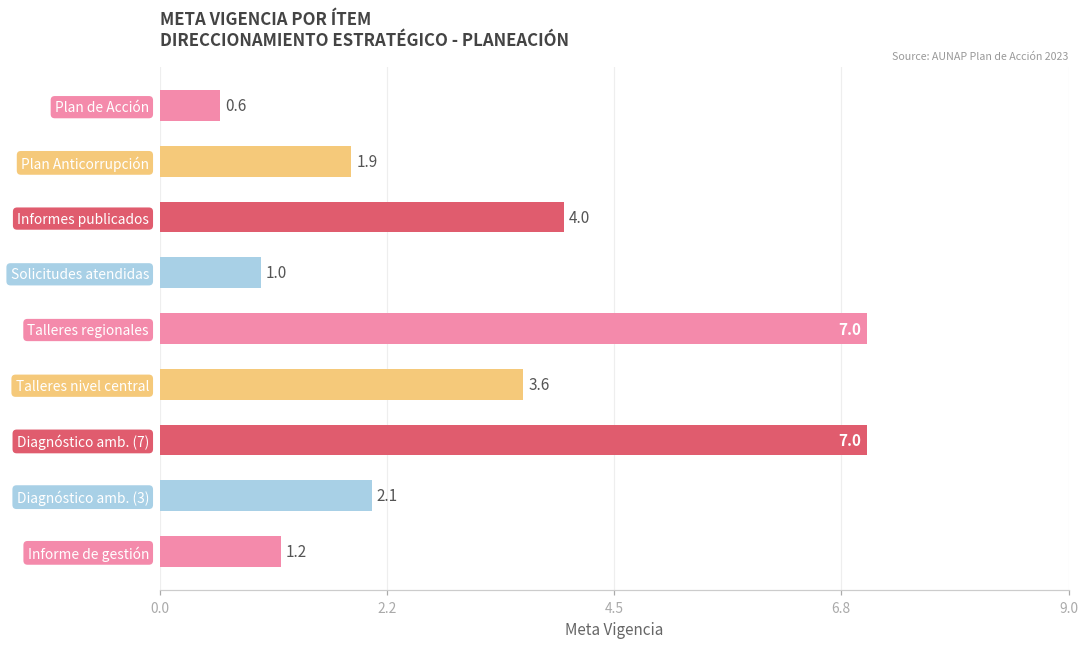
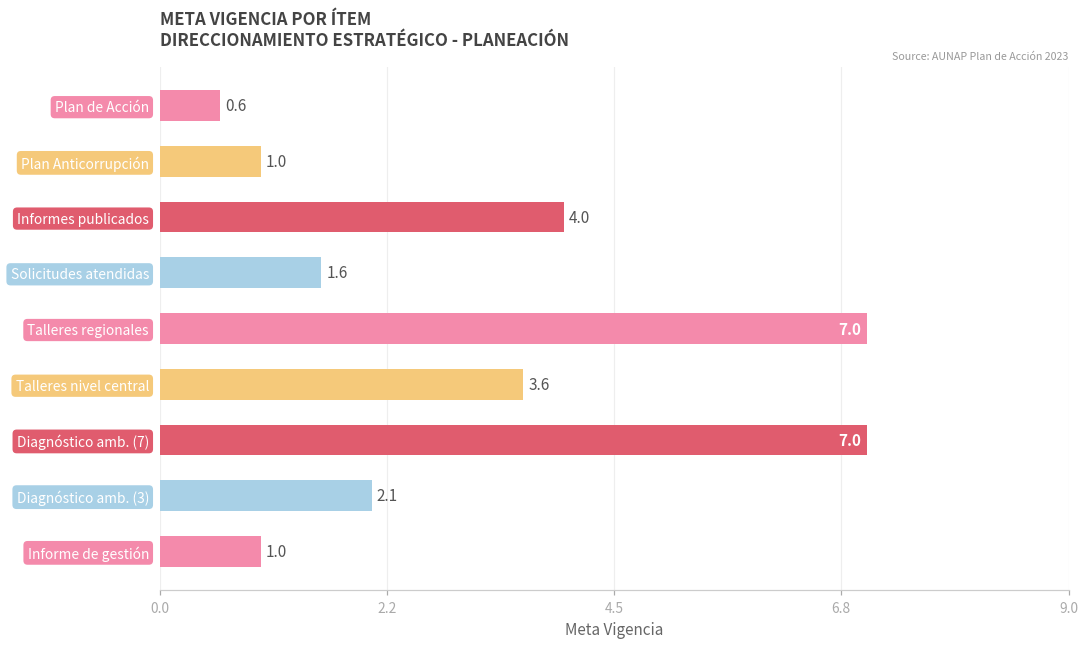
  {
    "Plan de Acción": 0.6,
-   "Plan Anticorrupción": 1.9,
+   "Plan Anticorrupción": 1.0,
    "Informes publicados": 4.0,
-   "Solicitudes atendidas": 1.0,
+   "Solicitudes atendidas": 1.6,
    "Talleres regionales": 7.0,
    "Talleres nivel central": 3.6,
    "Diagnóstico amb. (7)": 7.0,
    "Diagnóstico amb. (3)": 2.1,
-   "Informe de gestión": 1.2
+   "Informe de gestión": 1.0
  }
